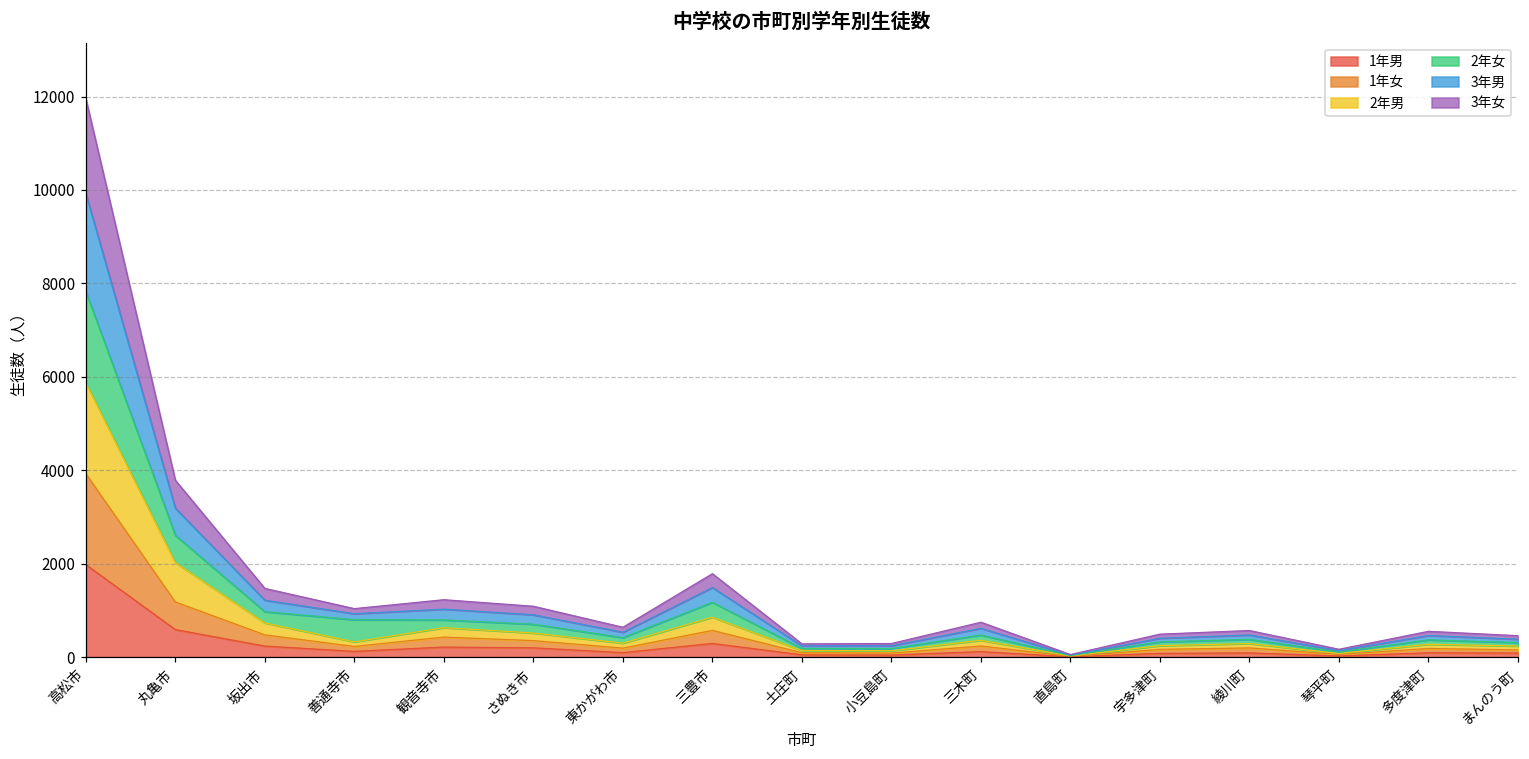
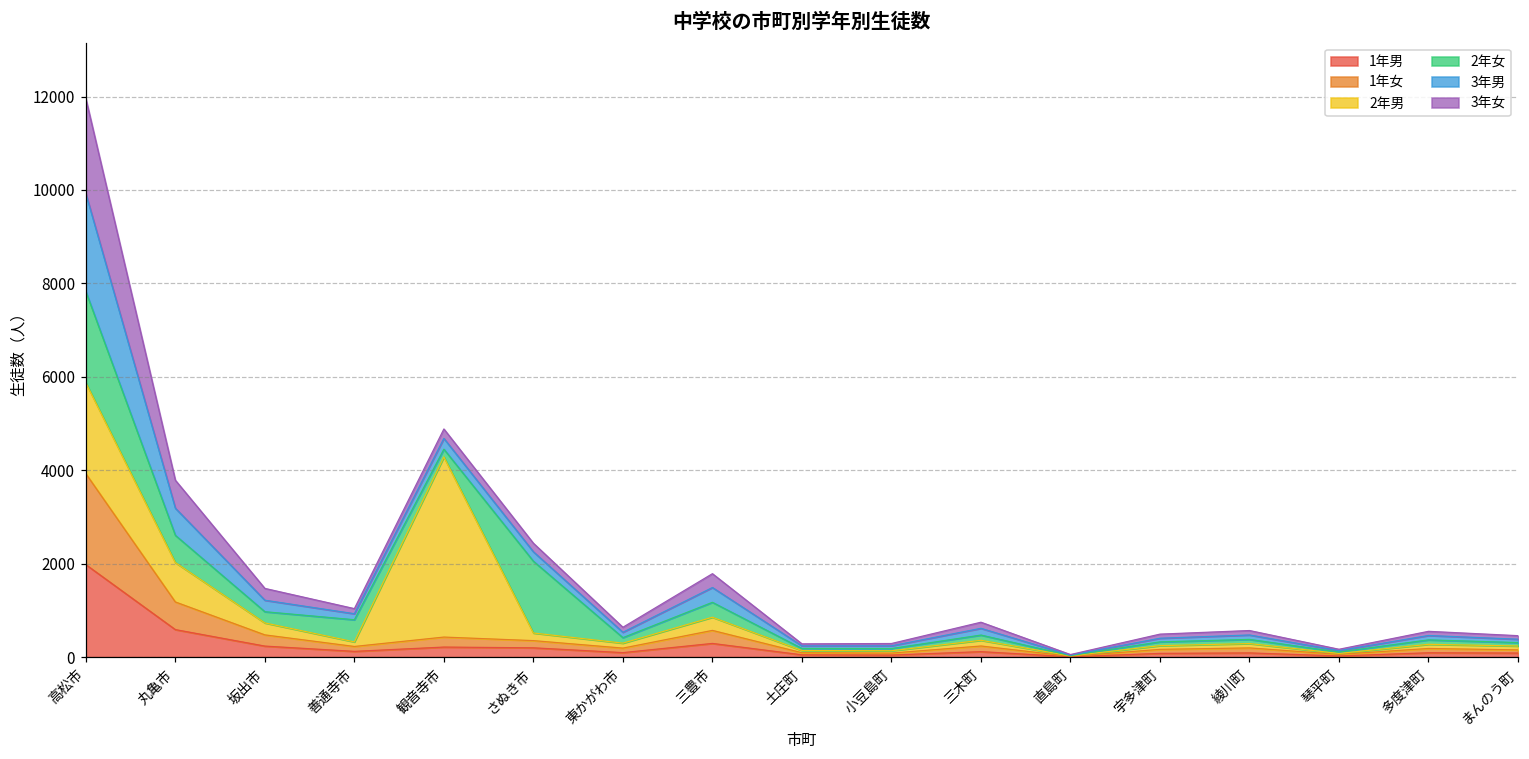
  {
    "2年男": {
      "高松市": 1900,
      "丸亀市": 800,
      "坂出市": 300,
      "善通寺市": 100,
-     "観音寺市": 200,
+     "観音寺市": 3900,
      "さぬき市": 200,
      "東かがわ市": 100,
      "三豊市": 300,
      "三木町": 100,
      "宇多津町": 100,
      "綾川町": 100,
      "多度津町": 100,
      "まんのう町": 100
    },
    "2年女": {
      "高松市": 2000,
      "丸亀市": 600,
      "坂出市": 200,
      "善通寺市": 500,
      "観音寺市": 200,
-     "さぬき市": 200,
+     "さぬき市": 1500,
      "東かがわ市": 100,
      "三豊市": 300,
      "三木町": 100,
      "宇多津町": 100,
      "綾川町": 100,
      "多度津町": 100,
      "まんのう町": 100
    },
    "3年男": {
      "高松市": 2100,
      "丸亀市": 600,
      "坂出市": 200,
      "善通寺市": 100,
      "観音寺市": 200,
      "さぬき市": 200,
      "東かがわ市": 100,
      "三豊市": 300,
      "三木町": 100,
      "宇多津町": 100,
      "綾川町": 100,
      "多度津町": 100,
      "まんのう町": 100
    },
    "3年女": {
      "高松市": 2000,
      "丸亀市": 600,
      "坂出市": 300,
      "善通寺市": 100,
      "観音寺市": 200,
      "さぬき市": 200,
      "東かがわ市": 100,
      "三豊市": 300,
      "三木町": 100,
      "宇多津町": 100,
      "綾川町": 100,
      "多度津町": 100,
      "まんのう町": 100
    }
  }
